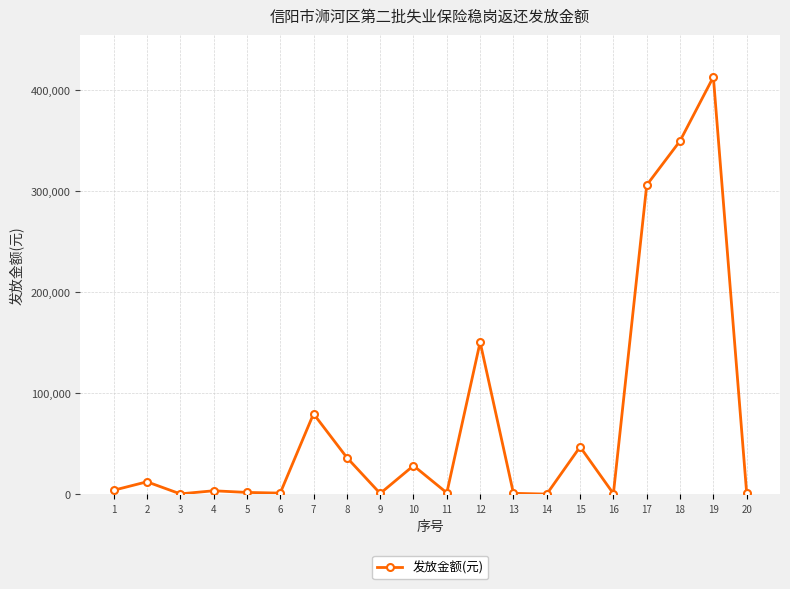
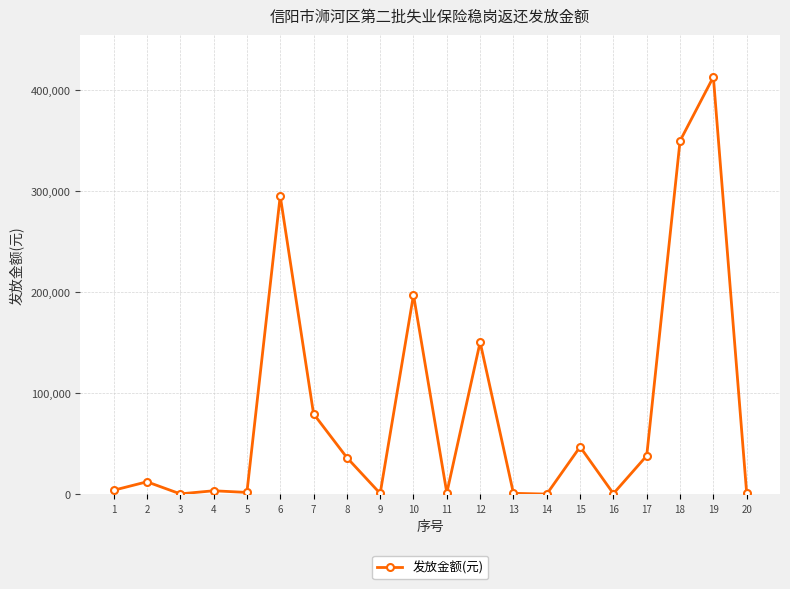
  {
    "1": "4,000",
    "2": "12,000",
    "3": "1,000",
    "4": "4,000",
    "5": "2,000",
-   "6": "1,000",
+   "6": "296,000",
    "7": "80,000",
    "8": "36,000",
    "9": "1,000",
-   "10": "28,000",
+   "10": "198,000",
    "11": "2,000",
    "12": "151,000",
    "13": "1,000",
    "14": "0",
    "15": "47,000",
    "16": "1,000",
-   "17": "306,000",
+   "17": "38,000",
    "18": "350,000",
    "19": "413,000",
    "20": "1,000"
  }
